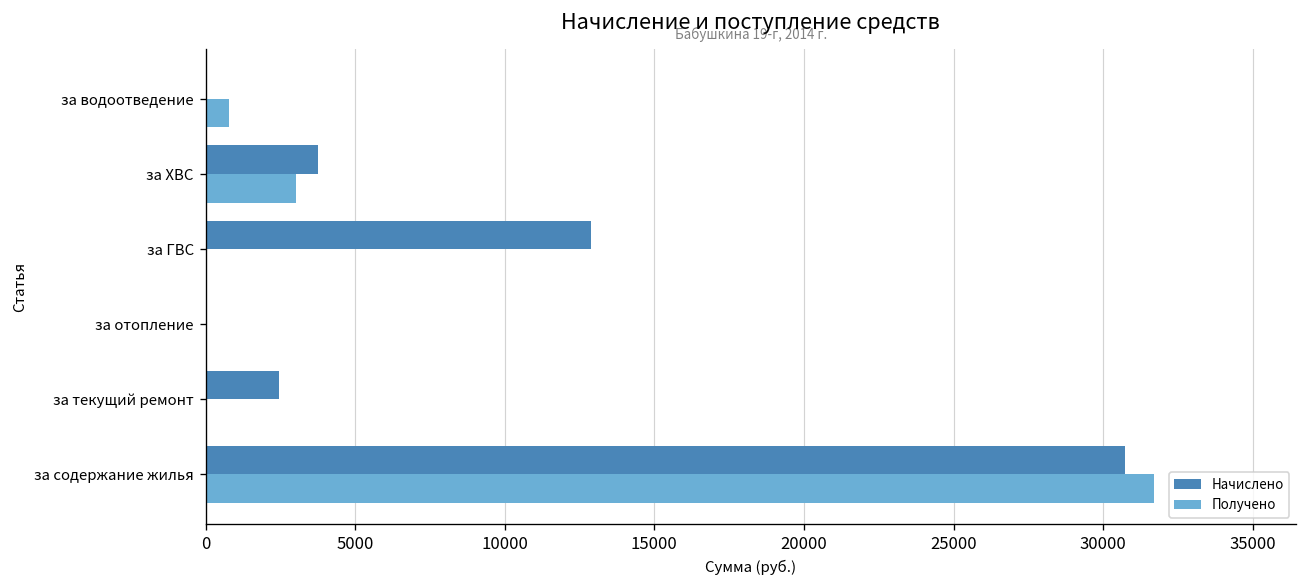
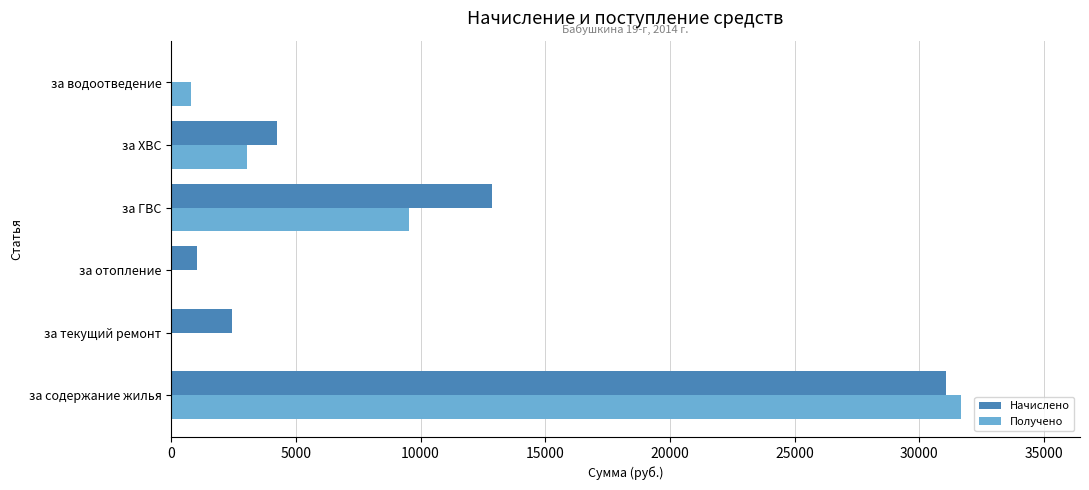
  {
    "Начислено": {
      "за водоотведение": 0,
-     "за ХВС": 3800,
+     "за ХВС": 4200,
      "за ГВС": 12900,
-     "за отопление": 0,
+     "за отопление": 1000,
      "за текущий ремонт": 2400,
-     "за содержание жилья": 30700
+     "за содержание жилья": 31100
    },
    "Получено": {
      "за водоотведение": 800,
      "за ХВС": 3000,
-     "за ГВС": 0,
+     "за ГВС": 9500,
      "за отопление": 0,
      "за текущий ремонт": 0,
      "за содержание жилья": 31700
    }
  }
